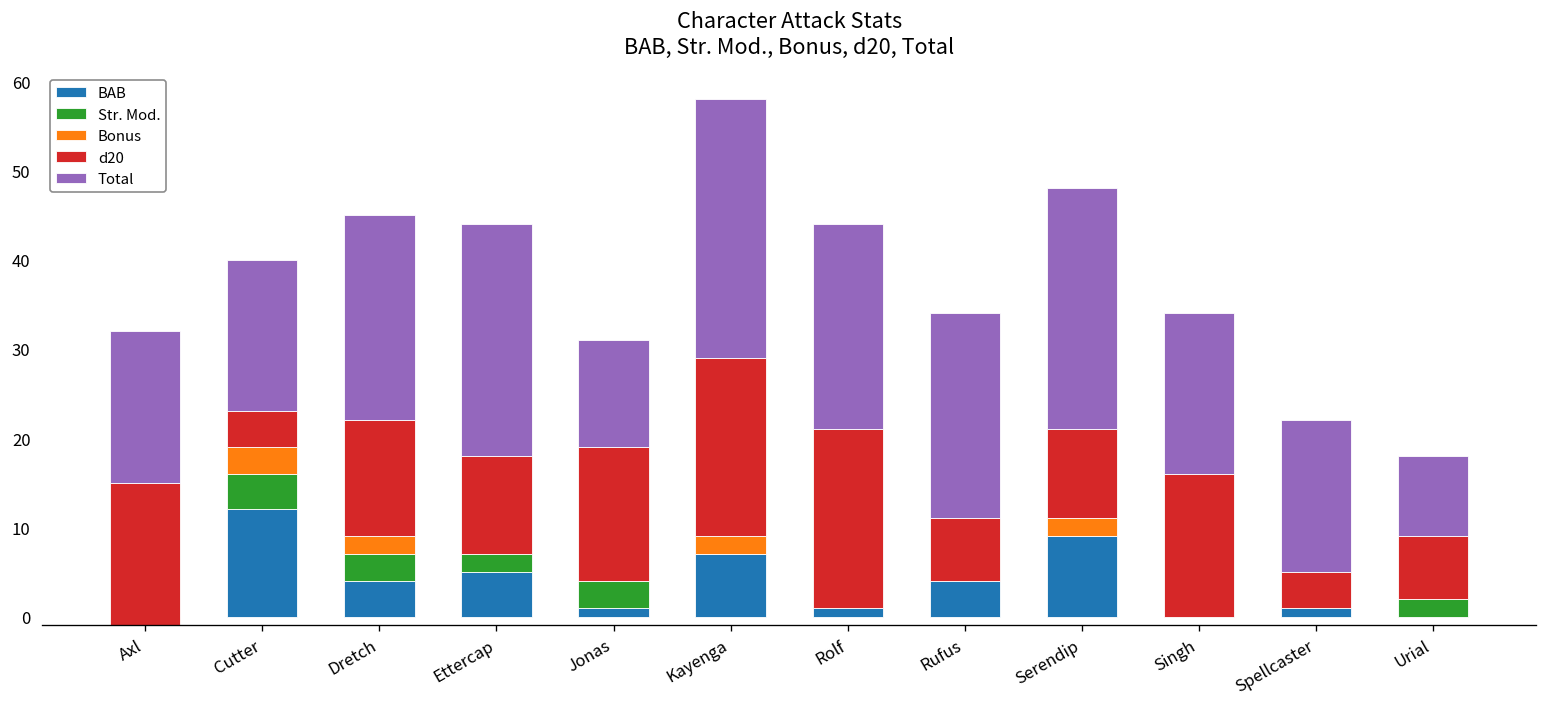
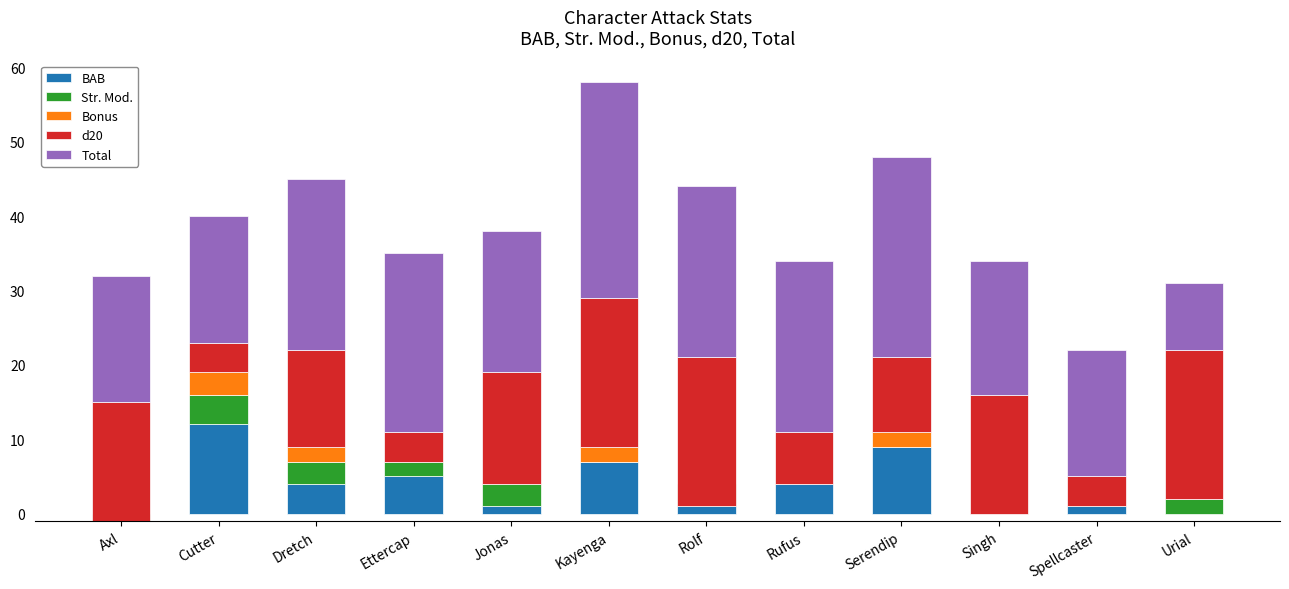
  {
    "BAB": {
      "Cutter": 12,
      "Dretch": 4,
      "Ettercap": 5,
      "Jonas": 1,
      "Kayenga": 7,
      "Rufus": 4,
      "Serendip": 9,
      "Singh": 0,
      "Spellcaster": 1,
      "Urial": 0
    },
    "Bonus": {
      "Axl": 0,
      "Cutter": 3,
      "Dretch": 2,
      "Ettercap": 0,
      "Jonas": 0,
      "Kayenga": 2,
      "Rufus": 0,
      "Serendip": 2,
      "Singh": 0,
      "Spellcaster": 0,
      "Urial": 0
    },
    "d20": {
      "Axl": 16,
      "Cutter": 4,
      "Dretch": 13,
-     "Ettercap": 11,
+     "Ettercap": 4,
      "Jonas": 15,
      "Kayenga": 20,
      "Rolf": 20,
      "Rufus": 7,
      "Serendip": 10,
      "Singh": 16,
      "Spellcaster": 4,
-     "Urial": 7
+     "Urial": 20
    },
    "Total": {
      "Axl": 17,
      "Cutter": 17,
      "Dretch": 23,
-     "Ettercap": 26,
-     "Jonas": 12,
+     "Ettercap": 24,
+     "Jonas": 19,
      "Kayenga": 29,
      "Rolf": 23,
      "Rufus": 23,
      "Serendip": 27,
      "Singh": 18,
      "Spellcaster": 17,
      "Urial": 9
    }
  }
